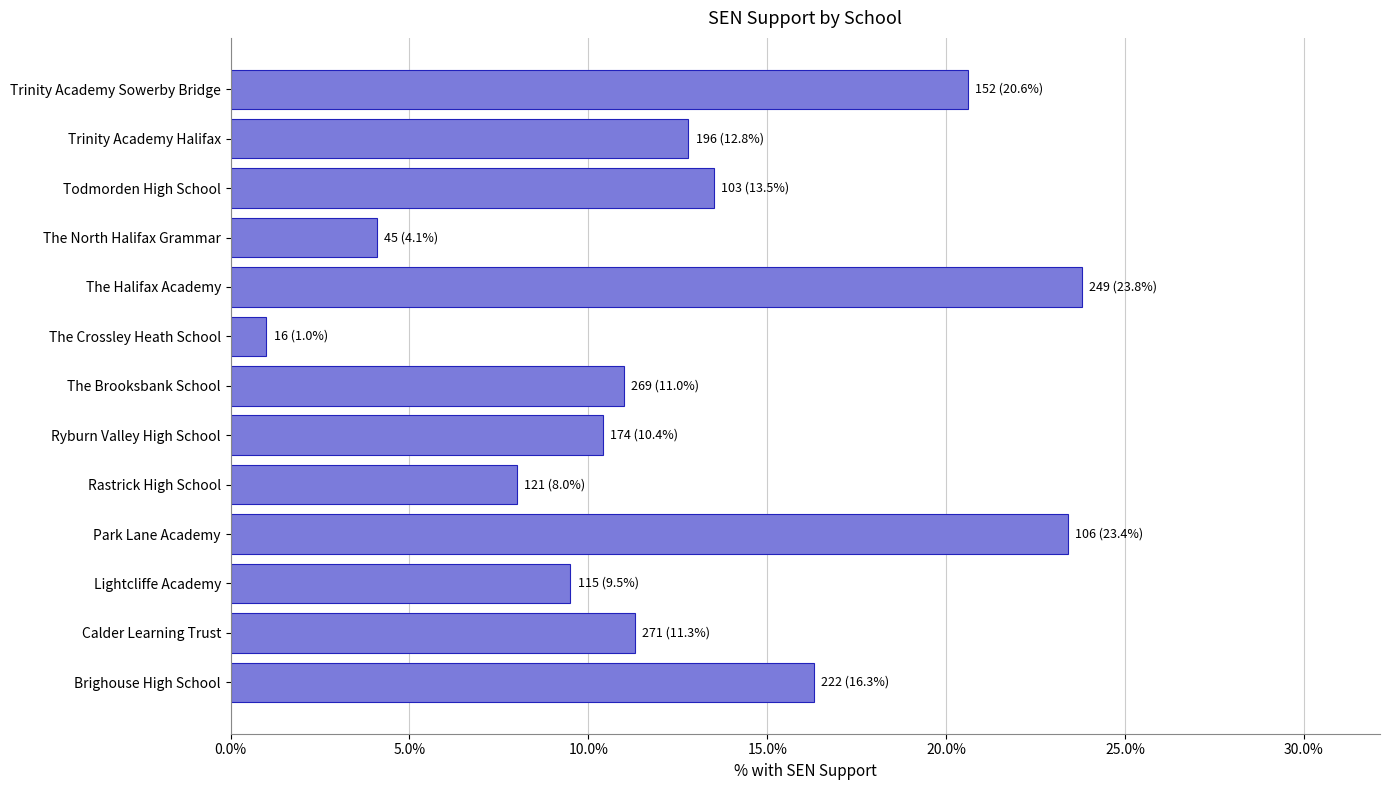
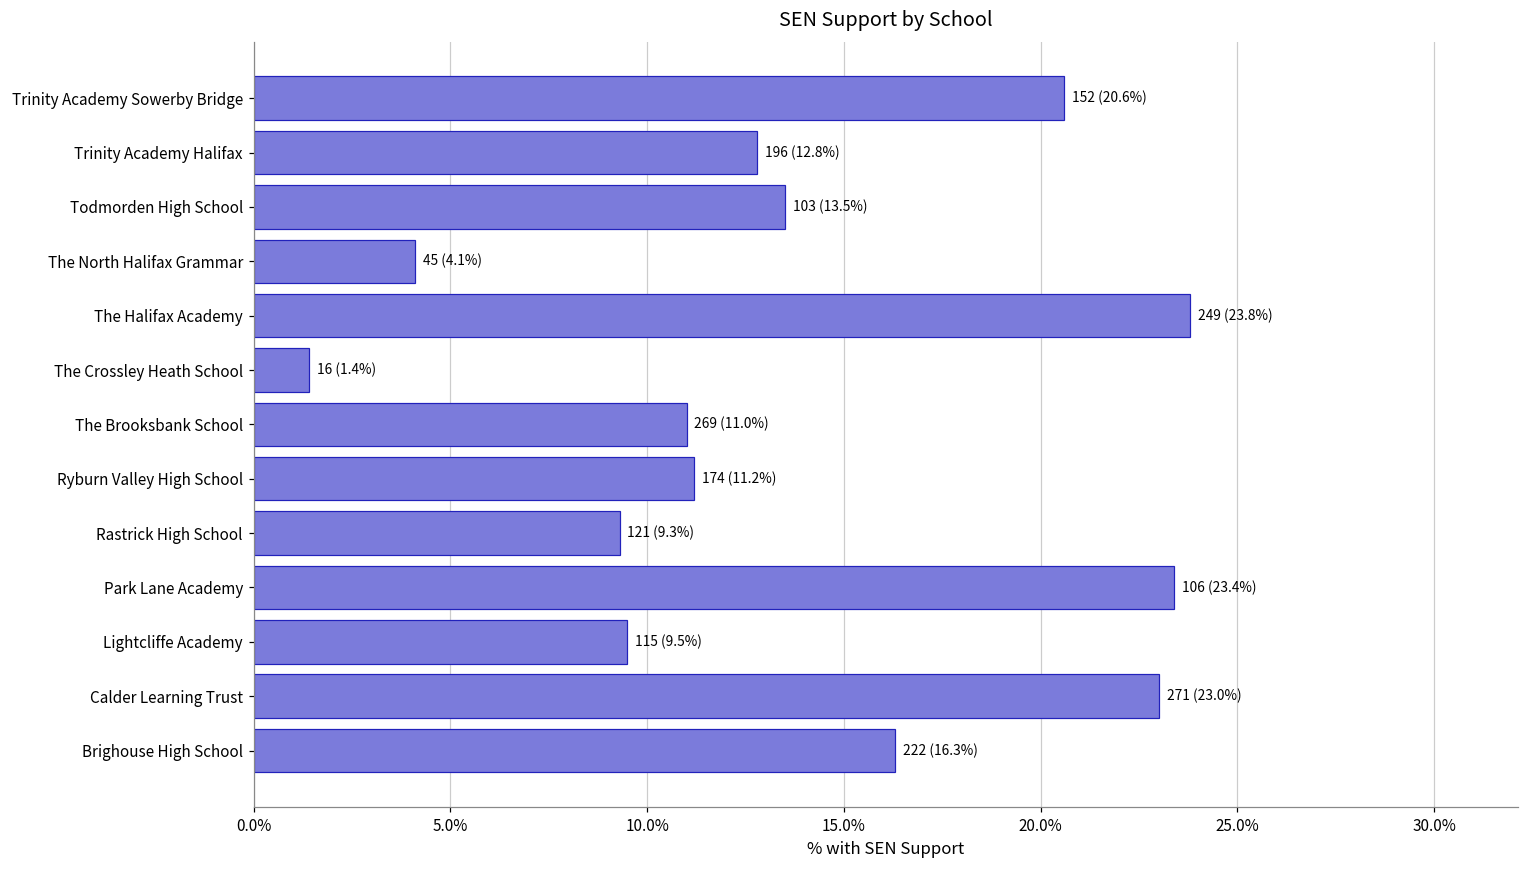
  {
    "Trinity Academy Sowerby Bridge": "(20.6%)",
    "Trinity Academy Halifax": "(12.8%)",
    "Todmorden High School": "(13.5%)",
    "The North Halifax Grammar": "(4.1%)",
    "The Halifax Academy": "(23.8%)",
-   "The Crossley Heath School": "(1.0%)",
+   "The Crossley Heath School": "(1.4%)",
    "The Brooksbank School": "(11.0%)",
-   "Ryburn Valley High School": "(10.4%)",
-   "Rastrick High School": "(8.0%)",
+   "Ryburn Valley High School": "(11.2%)",
+   "Rastrick High School": "(9.3%)",
    "Park Lane Academy": "(23.4%)",
    "Lightcliffe Academy": "(9.5%)",
-   "Calder Learning Trust": "(11.3%)",
+   "Calder Learning Trust": "(23.0%)",
    "Brighouse High School": "(16.3%)"
  }
